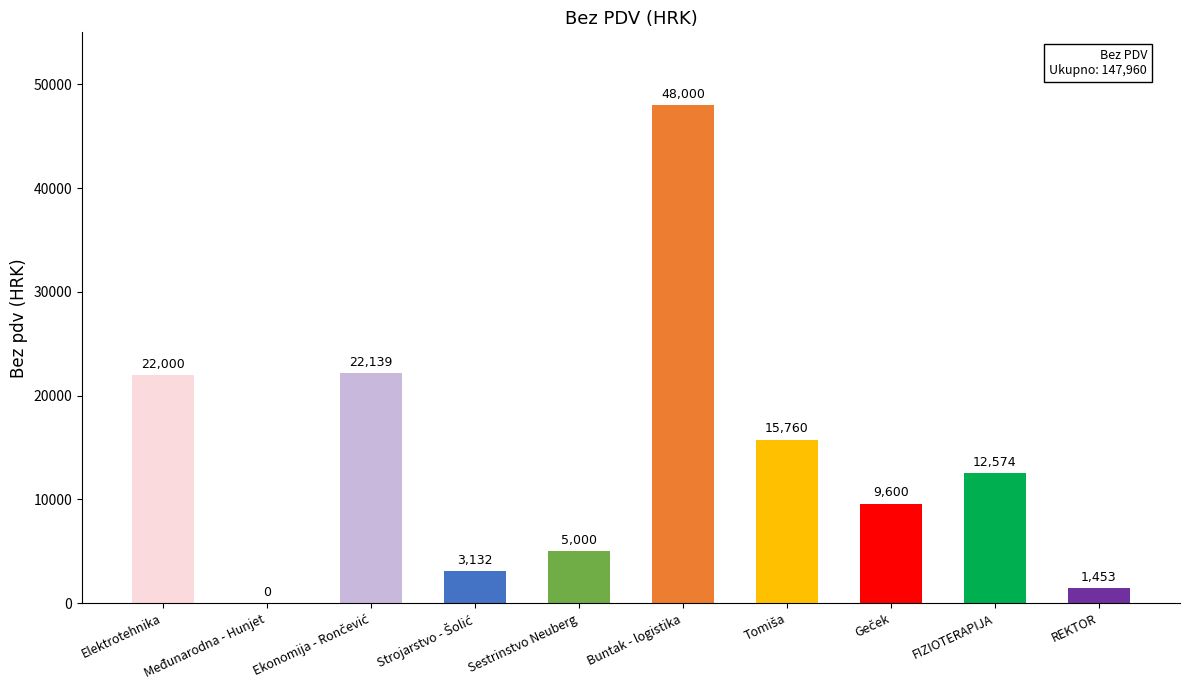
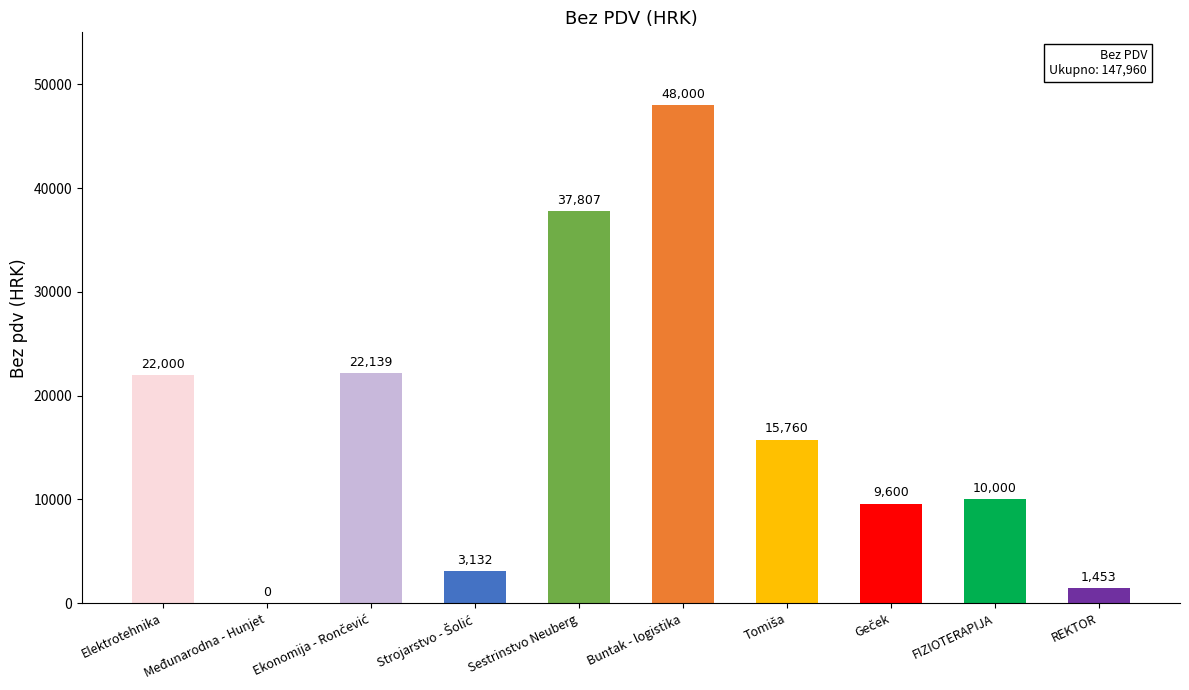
  {
    "Elektrotehnika": "22,000",
    "Međunarodna - Hunjet": "0",
    "Ekonomija - Rončević": "22,139",
    "Strojarstvo - Šolić": "3,132",
-   "Sestrinstvo Neuberg": "5,000",
+   "Sestrinstvo Neuberg": "37,807",
    "Buntak - logistika": "48,000",
    "Tomiša": "15,760",
    "Geček": "9,600",
-   "FIZIOTERAPIJA": "12,574",
+   "FIZIOTERAPIJA": "10,000",
    "REKTOR": "1,453"
  }
